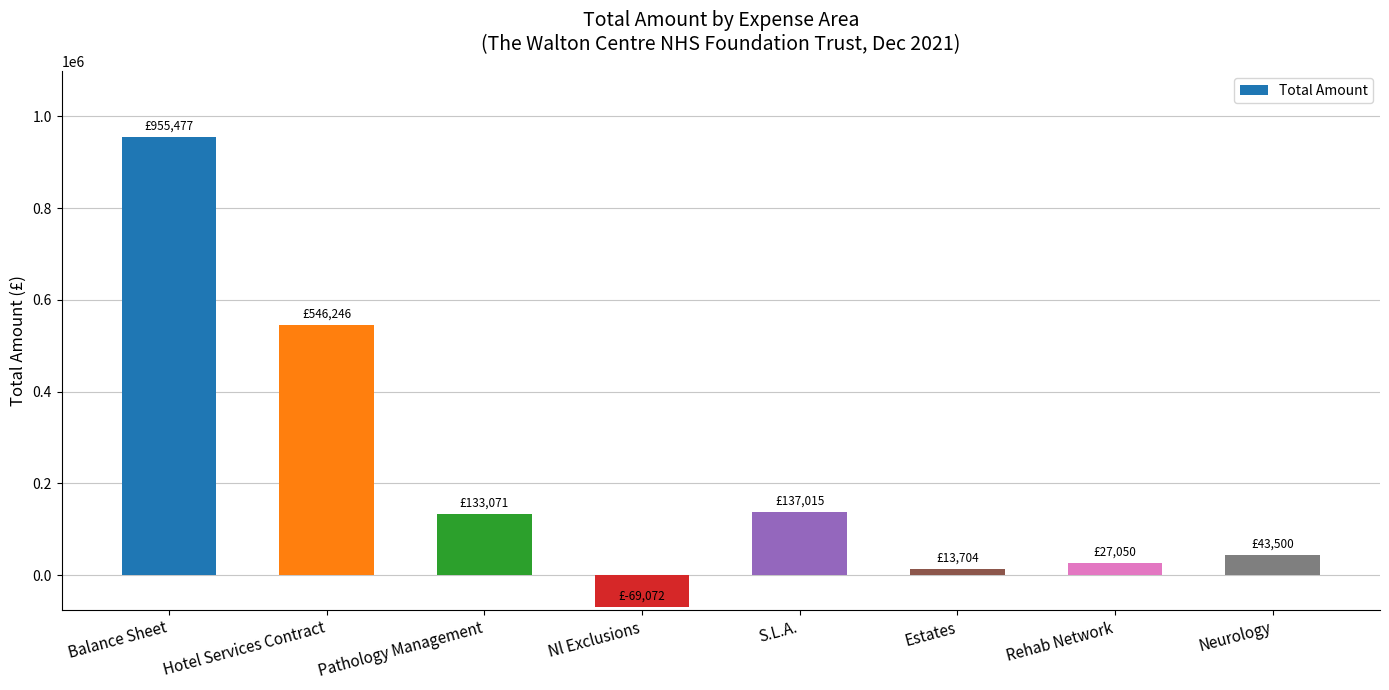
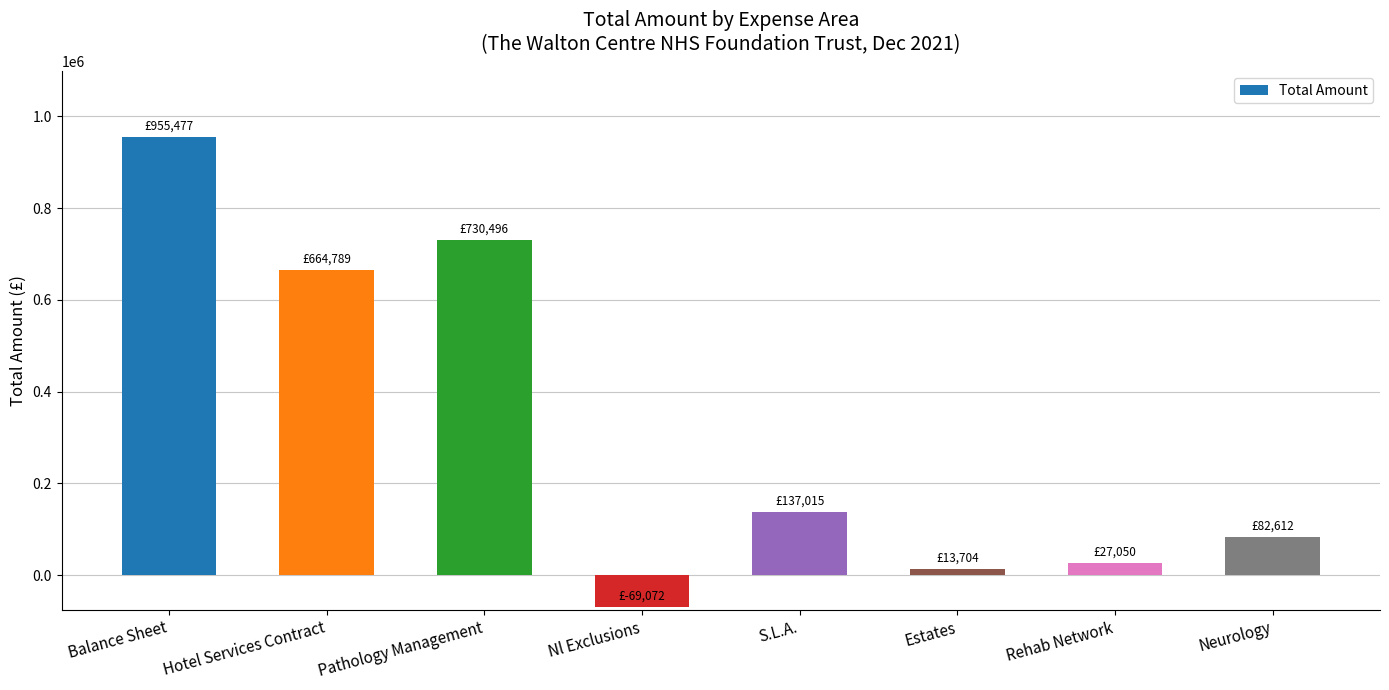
  {
    "Balance Sheet": "£955,477",
-   "Hotel Services Contract": "£546,246",
-   "Pathology Management": "£133,071",
+   "Hotel Services Contract": "£664,789",
+   "Pathology Management": "£730,496",
    "Nl Exclusions": "£-69,072",
    "S.L.A.": "£137,015",
    "Estates": "£13,704",
    "Rehab Network": "£27,050",
-   "Neurology": "£43,500"
+   "Neurology": "£82,612"
  }
